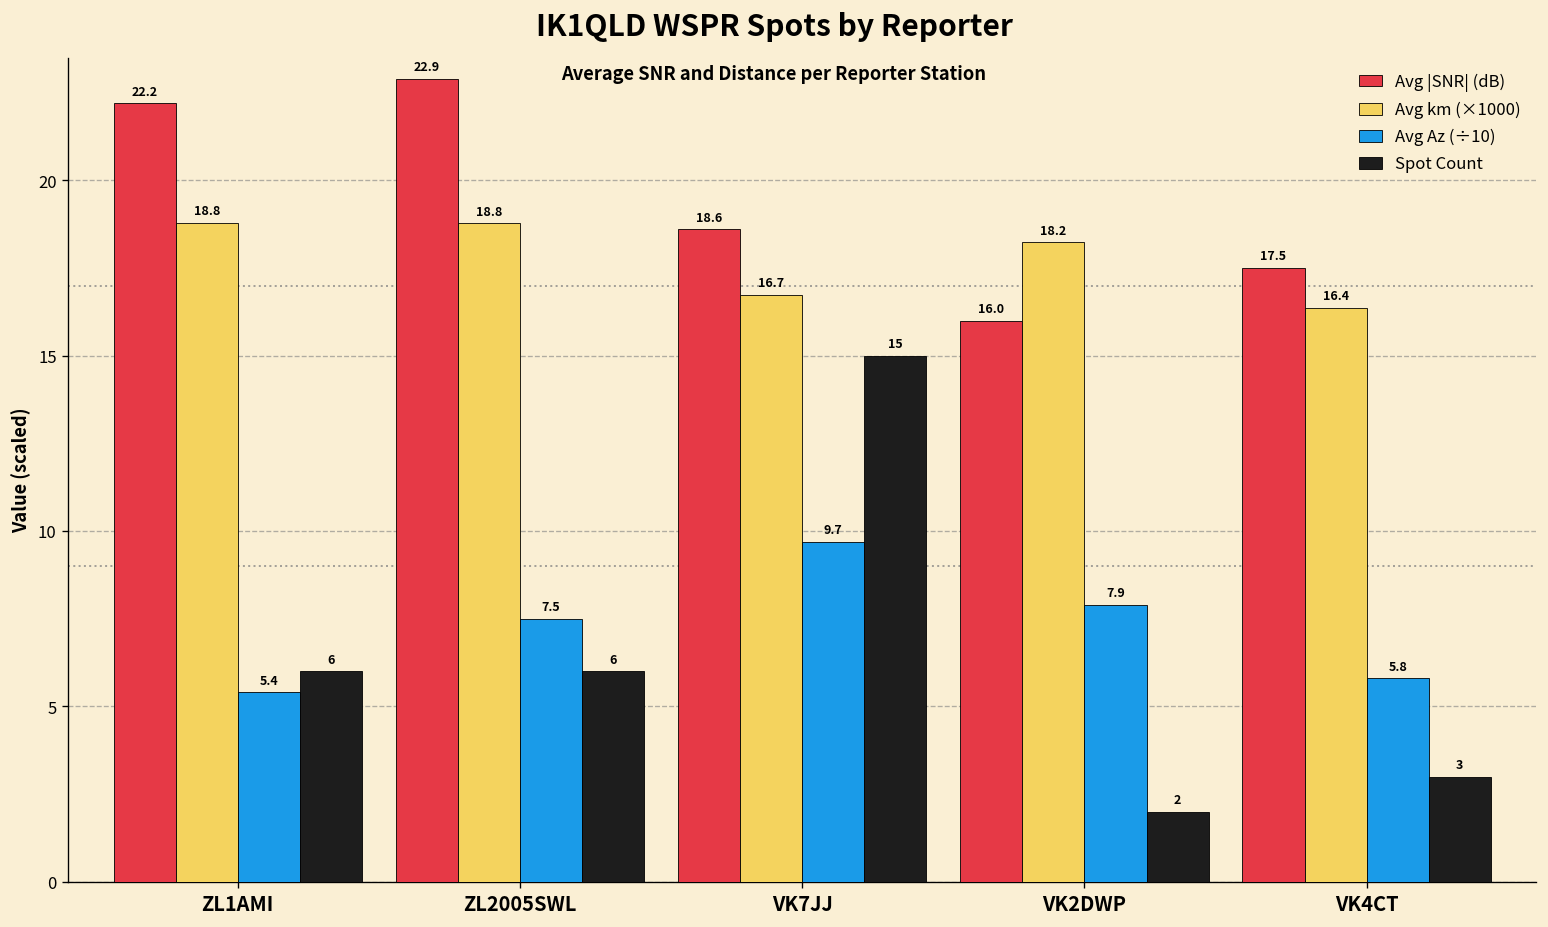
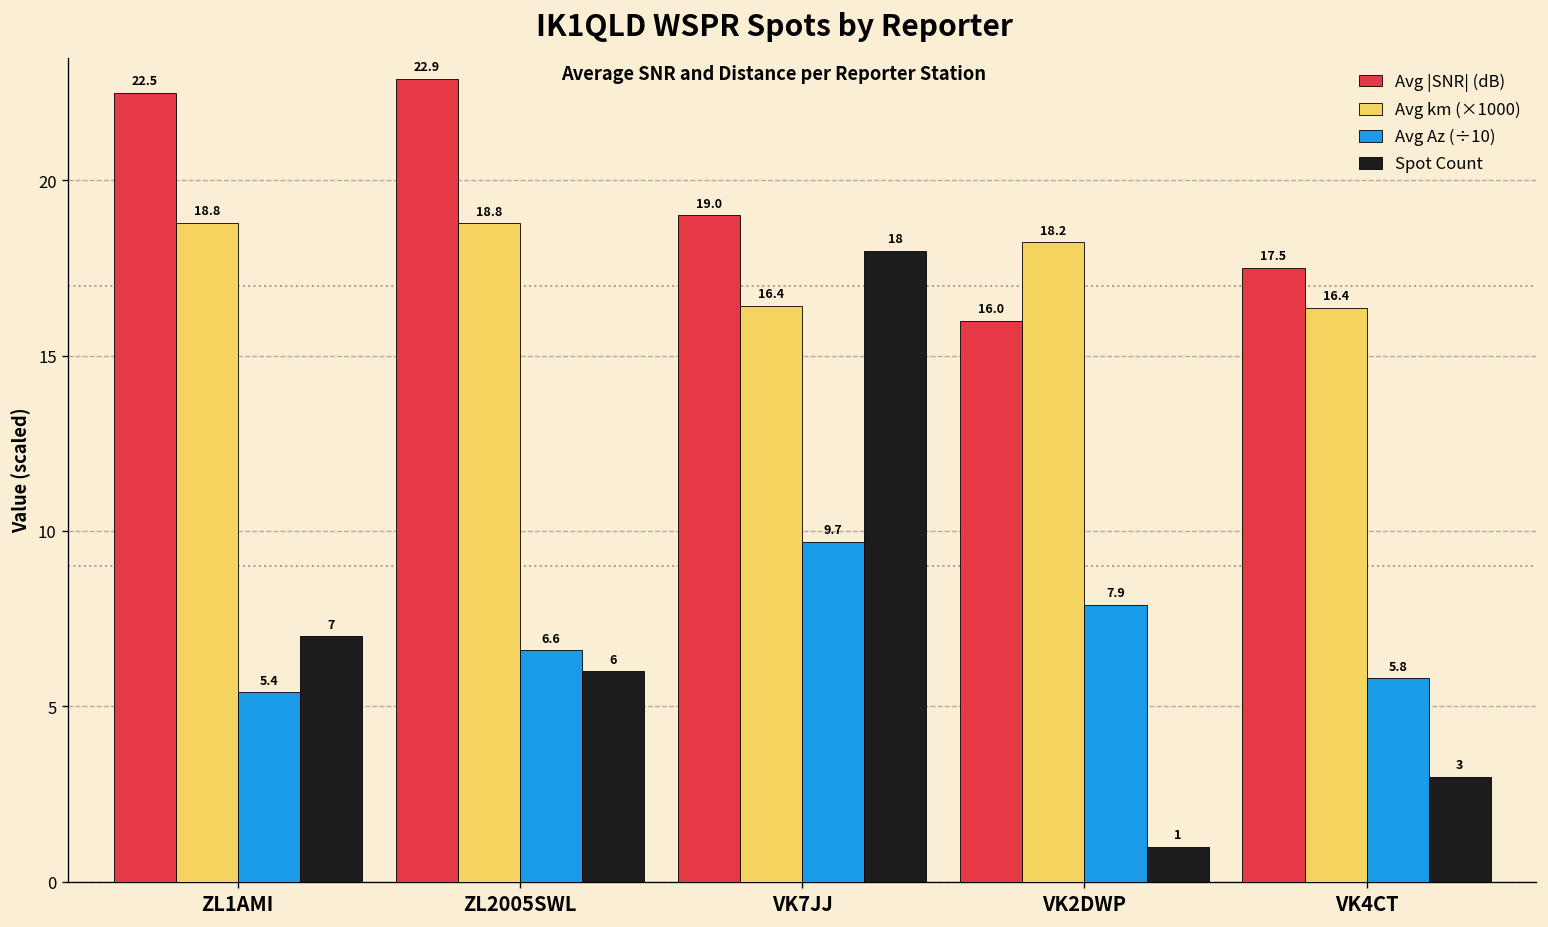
  {
    "Avg |SNR| (dB)": {
-     "ZL1AMI": 22.2,
+     "ZL1AMI": 22.5,
      "ZL2005SWL": 22.9,
-     "VK7JJ": 18.6,
+     "VK7JJ": 19.0,
      "VK2DWP": 16.0,
      "VK4CT": 17.5
    },
    "Avg km (×1000)": {
      "ZL1AMI": 18.8,
      "ZL2005SWL": 18.8,
-     "VK7JJ": 16.7,
+     "VK7JJ": 16.4,
      "VK2DWP": 18.2,
      "VK4CT": 16.4
    },
    "Avg Az (÷10)": {
      "ZL1AMI": 5.4,
-     "ZL2005SWL": 7.5,
+     "ZL2005SWL": 6.6,
      "VK7JJ": 9.7,
      "VK2DWP": 7.9,
      "VK4CT": 5.8
    },
    "Spot Count": {
-     "ZL1AMI": 6,
+     "ZL1AMI": 7,
      "ZL2005SWL": 6,
-     "VK7JJ": 15,
-     "VK2DWP": 2,
+     "VK7JJ": 18,
+     "VK2DWP": 1,
      "VK4CT": 3
    }
  }
